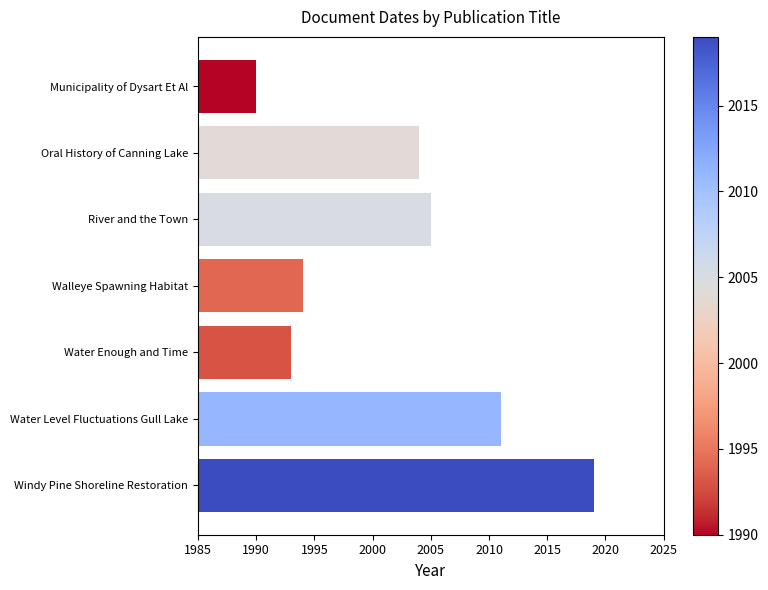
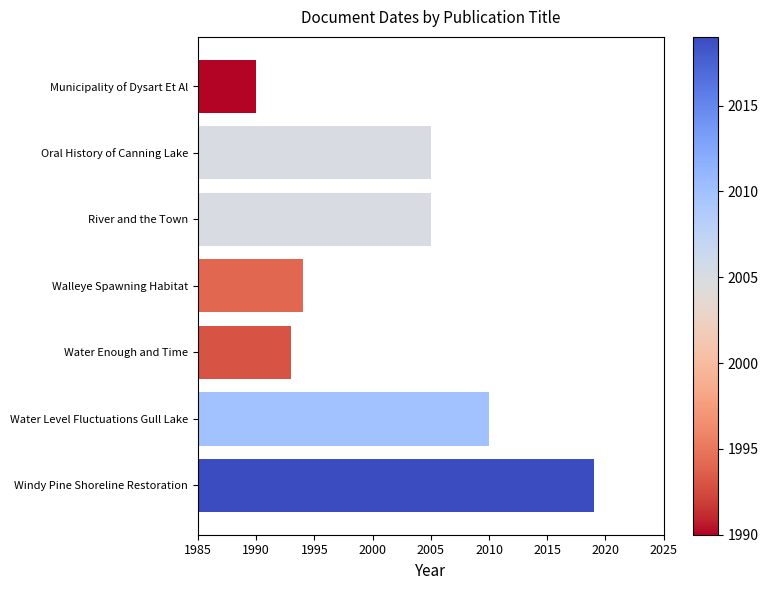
  {
    "Municipality of Dysart Et Al": 1990,
-   "Oral History of Canning Lake": 2004,
+   "Oral History of Canning Lake": 2005,
    "River and the Town": 2005,
    "Walleye Spawning Habitat": 1994,
    "Water Enough and Time": 1993,
-   "Water Level Fluctuations Gull Lake": 2011,
+   "Water Level Fluctuations Gull Lake": 2010,
    "Windy Pine Shoreline Restoration": 2019
  }
